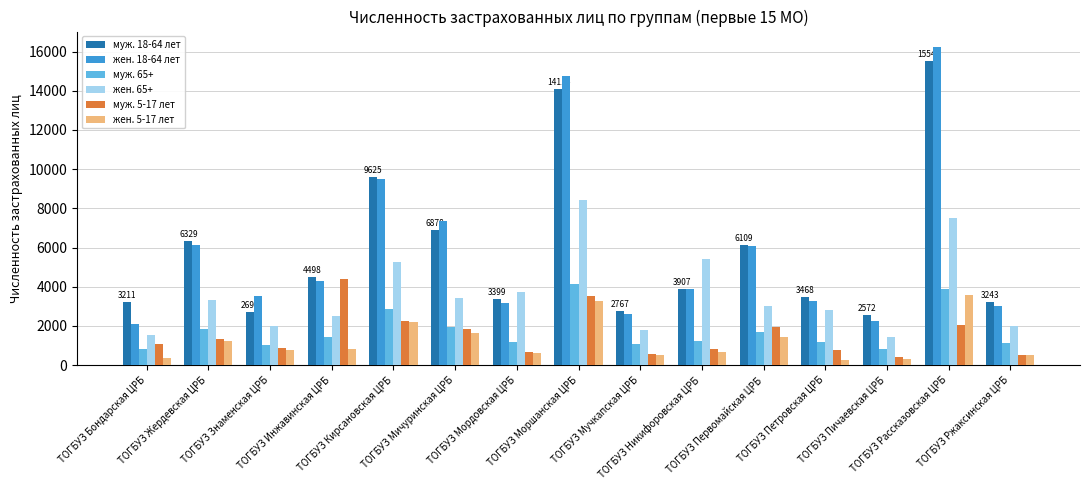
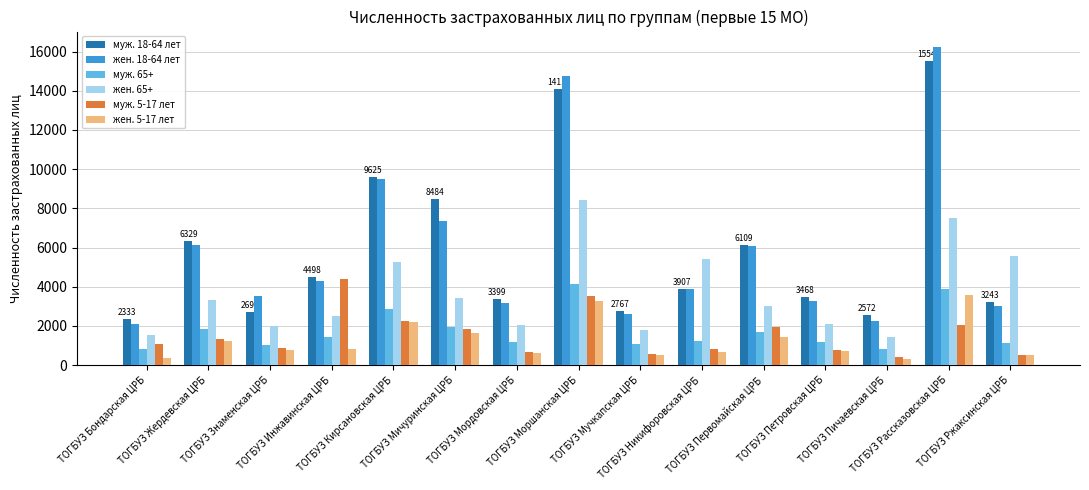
  {
    "муж. 18-64 лет": {
-     "ТОГБУЗ Бондарская ЦРБ": 3211,
+     "ТОГБУЗ Бондарская ЦРБ": 2333,
      "ТОГБУЗ Жердевская ЦРБ": 6329,
      "ТОГБУЗ Знаменская ЦРБ": 2690,
      "ТОГБУЗ Инжавинская ЦРБ": 4498,
      "ТОГБУЗ Кирсановская ЦРБ": 9625,
-     "ТОГБУЗ Мичуринская ЦРБ": 6878,
+     "ТОГБУЗ Мичуринская ЦРБ": 8484,
      "ТОГБУЗ Мордовская ЦРБ": 3399,
      "ТОГБУЗ Моршанская ЦРБ": 14114,
      "ТОГБУЗ Мучкапская ЦРБ": 2767,
      "ТОГБУЗ Никифоровская ЦРБ": 3907,
      "ТОГБУЗ Первомайская ЦРБ": 6109,
      "ТОГБУЗ Петровская ЦРБ": 3468,
      "ТОГБУЗ Пичаевская ЦРБ": 2572,
      "ТОГБУЗ Рассказовская ЦРБ": 15540,
      "ТОГБУЗ Ржаксинская ЦРБ": 3243
    },
    "жен. 65+": {
      "ТОГБУЗ Бондарская ЦРБ": 1500,
      "ТОГБУЗ Жердевская ЦРБ": 3300,
      "ТОГБУЗ Знаменская ЦРБ": 2000,
      "ТОГБУЗ Инжавинская ЦРБ": 2500,
      "ТОГБУЗ Кирсановская ЦРБ": 5300,
      "ТОГБУЗ Мичуринская ЦРБ": 3400,
-     "ТОГБУЗ Мордовская ЦРБ": 3700,
+     "ТОГБУЗ Мордовская ЦРБ": 2000,
      "ТОГБУЗ Моршанская ЦРБ": 8400,
      "ТОГБУЗ Мучкапская ЦРБ": 1800,
      "ТОГБУЗ Никифоровская ЦРБ": 5400,
      "ТОГБУЗ Первомайская ЦРБ": 3000,
-     "ТОГБУЗ Петровская ЦРБ": 2800,
+     "ТОГБУЗ Петровская ЦРБ": 2100,
      "ТОГБУЗ Пичаевская ЦРБ": 1400,
      "ТОГБУЗ Рассказовская ЦРБ": 7500,
-     "ТОГБУЗ Ржаксинская ЦРБ": 2000
+     "ТОГБУЗ Ржаксинская ЦРБ": 5600
    },
    "муж. 5-17 лет": {
      "ТОГБУЗ Бондарская ЦРБ": 1100,
      "ТОГБУЗ Жердевская ЦРБ": 1300,
      "ТОГБУЗ Знаменская ЦРБ": 900,
      "ТОГБУЗ Инжавинская ЦРБ": 4400,
      "ТОГБУЗ Кирсановская ЦРБ": 2200,
      "ТОГБУЗ Мичуринская ЦРБ": 1800,
      "ТОГБУЗ Мордовская ЦРБ": 700,
      "ТОГБУЗ Моршанская ЦРБ": 3500,
      "ТОГБУЗ Мучкапская ЦРБ": 600,
      "ТОГБУЗ Никифоровская ЦРБ": 800,
      "ТОГБУЗ Первомайская ЦРБ": 1900,
      "ТОГБУЗ Петровская ЦРБ": 800,
      "ТОГБУЗ Пичаевская ЦРБ": 400,
      "ТОГБУЗ Рассказовская ЦРБ": 2100,
      "ТОГБУЗ Ржаксинская ЦРБ": 500
    },
    "жен. 5-17 лет": {
      "ТОГБУЗ Бондарская ЦРБ": 400,
      "ТОГБУЗ Жердевская ЦРБ": 1200,
      "ТОГБУЗ Знаменская ЦРБ": 800,
      "ТОГБУЗ Инжавинская ЦРБ": 800,
      "ТОГБУЗ Кирсановская ЦРБ": 2200,
      "ТОГБУЗ Мичуринская ЦРБ": 1600,
      "ТОГБУЗ Мордовская ЦРБ": 600,
      "ТОГБУЗ Моршанская ЦРБ": 3300,
      "ТОГБУЗ Мучкапская ЦРБ": 500,
      "ТОГБУЗ Никифоровская ЦРБ": 700,
      "ТОГБУЗ Первомайская ЦРБ": 1400,
-     "ТОГБУЗ Петровская ЦРБ": 300,
+     "ТОГБУЗ Петровская ЦРБ": 700,
      "ТОГБУЗ Пичаевская ЦРБ": 300,
      "ТОГБУЗ Рассказовская ЦРБ": 3600,
      "ТОГБУЗ Ржаксинская ЦРБ": 500
    }
  }
